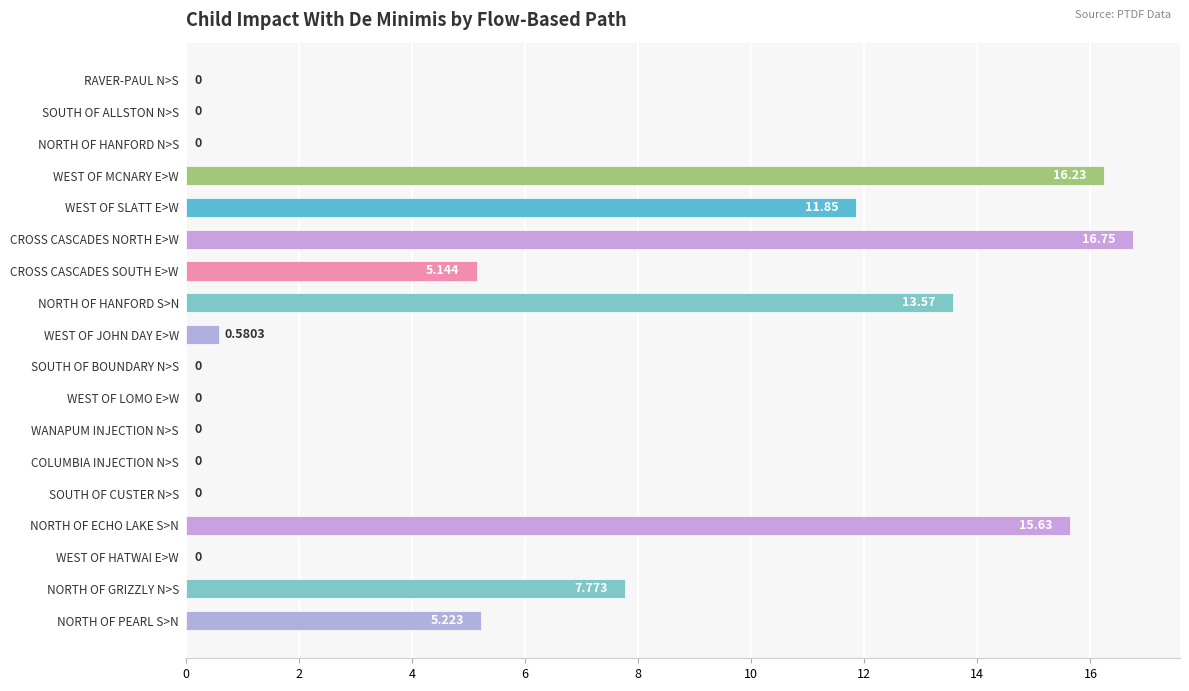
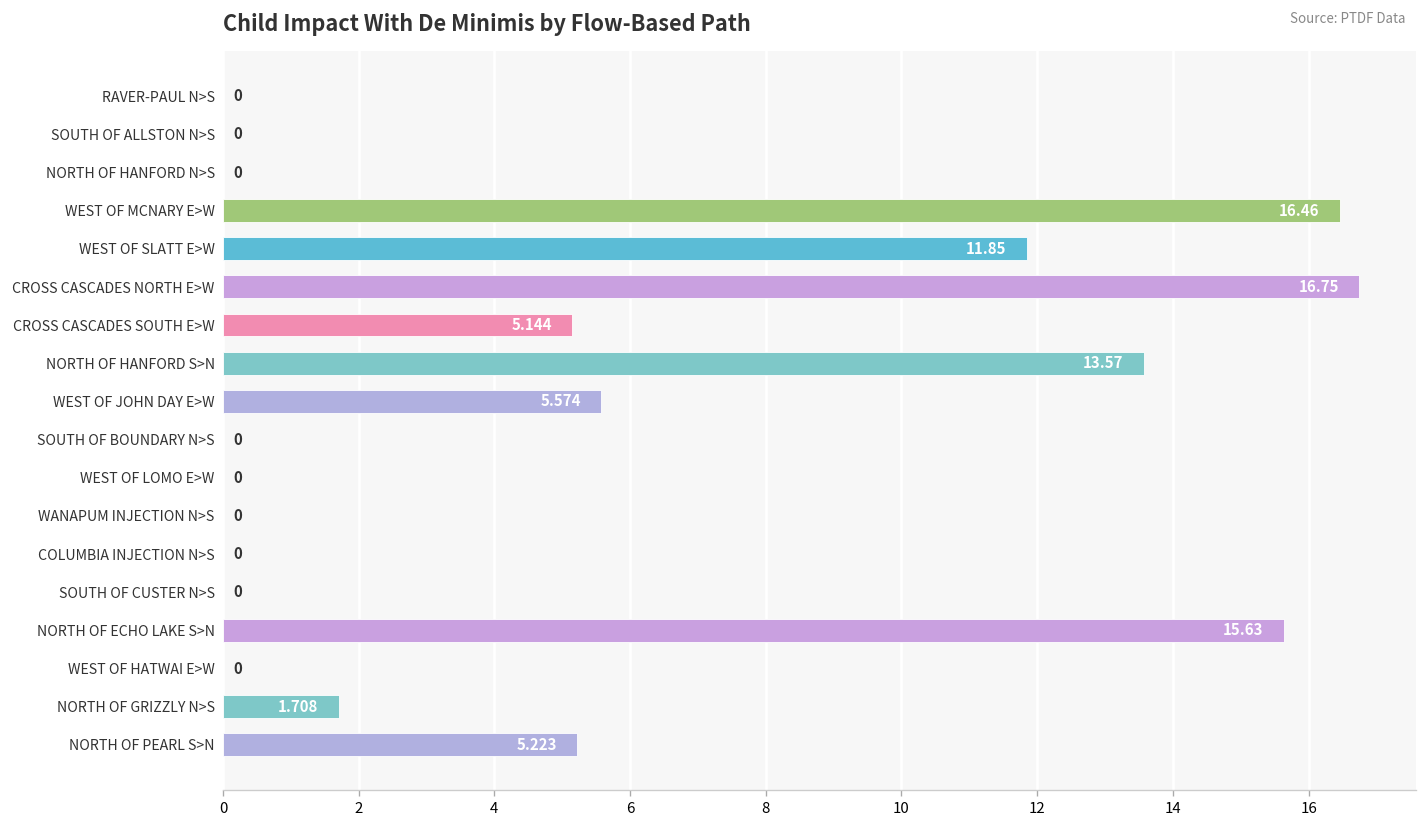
  {
    "RAVER-PAUL N>S": 0,
    "SOUTH OF ALLSTON N>S": 0,
    "NORTH OF HANFORD N>S": 0,
-   "WEST OF MCNARY E>W": 16.23,
+   "WEST OF MCNARY E>W": 16.46,
    "WEST OF SLATT E>W": 11.85,
    "CROSS CASCADES NORTH E>W": 16.75,
    "CROSS CASCADES SOUTH E>W": 5.144,
    "NORTH OF HANFORD S>N": 13.57,
-   "WEST OF JOHN DAY E>W": 0.5803,
+   "WEST OF JOHN DAY E>W": 5.574,
    "SOUTH OF BOUNDARY N>S": 0,
    "WEST OF LOMO E>W": 0,
    "WANAPUM INJECTION N>S": 0,
    "COLUMBIA INJECTION N>S": 0,
    "SOUTH OF CUSTER N>S": 0,
    "NORTH OF ECHO LAKE S>N": 15.63,
    "WEST OF HATWAI E>W": 0,
-   "NORTH OF GRIZZLY N>S": 7.773,
+   "NORTH OF GRIZZLY N>S": 1.708,
    "NORTH OF PEARL S>N": 5.223
  }
